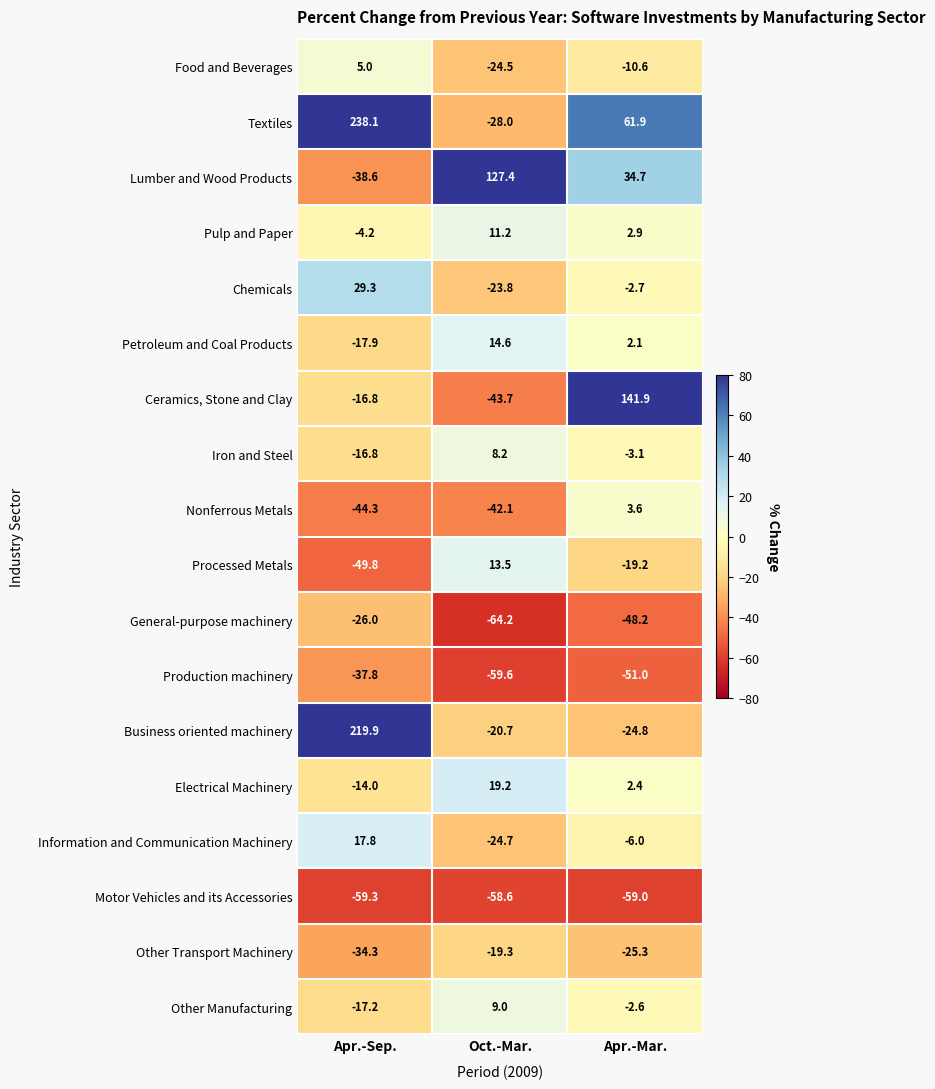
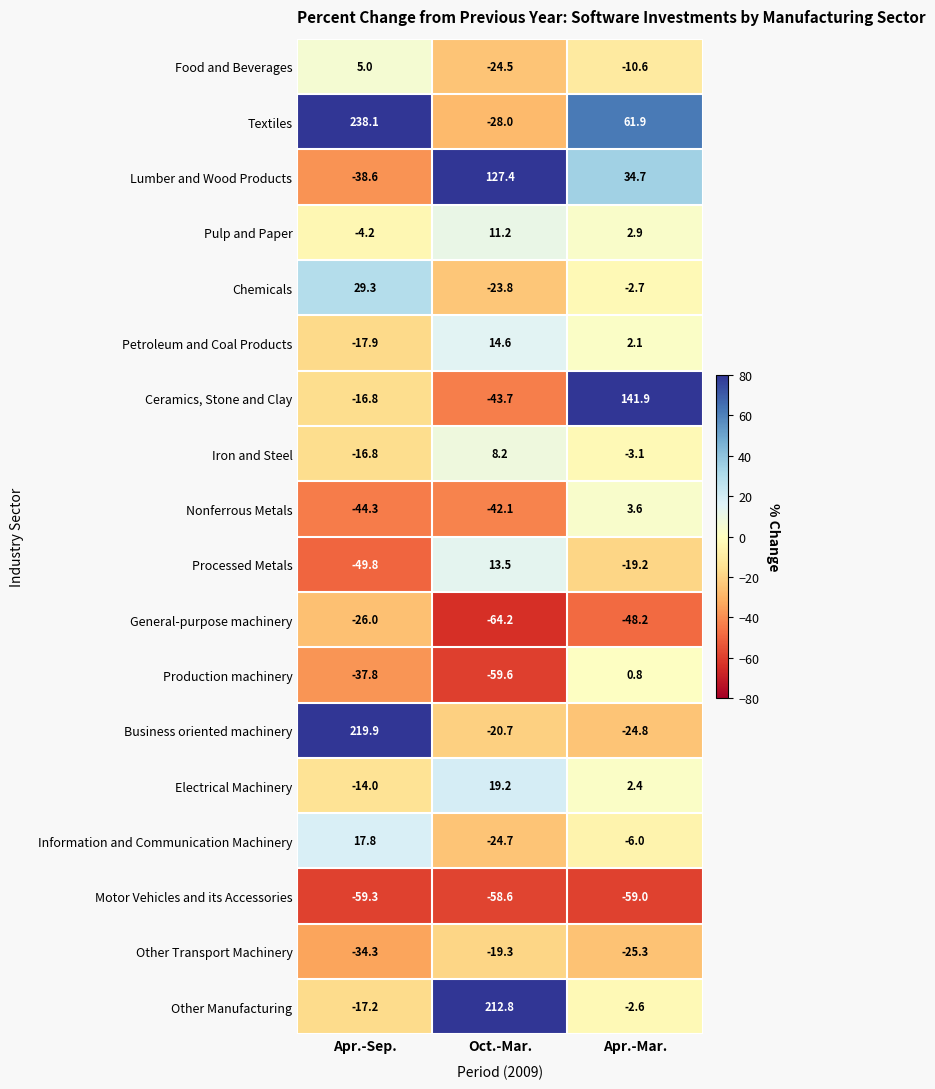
  {
    "Food and Beverages": {
      "Apr.-Sep.": 5.0,
      "Oct.-Mar.": -24.5,
      "Apr.-Mar.": -10.6
    },
    "Textiles": {
      "Apr.-Sep.": 238.1,
      "Oct.-Mar.": -28.0,
      "Apr.-Mar.": 61.9
    },
    "Lumber and Wood Products": {
      "Apr.-Sep.": -38.6,
      "Oct.-Mar.": 127.4,
      "Apr.-Mar.": 34.7
    },
    "Pulp and Paper": {
      "Apr.-Sep.": -4.2,
      "Oct.-Mar.": 11.2,
      "Apr.-Mar.": 2.9
    },
    "Chemicals": {
      "Apr.-Sep.": 29.3,
      "Oct.-Mar.": -23.8,
      "Apr.-Mar.": -2.7
    },
    "Petroleum and Coal Products": {
      "Apr.-Sep.": -17.9,
      "Oct.-Mar.": 14.6,
      "Apr.-Mar.": 2.1
    },
    "Ceramics, Stone and Clay": {
      "Apr.-Sep.": -16.8,
      "Oct.-Mar.": -43.7,
      "Apr.-Mar.": 141.9
    },
    "Iron and Steel": {
      "Apr.-Sep.": -16.8,
      "Oct.-Mar.": 8.2,
      "Apr.-Mar.": -3.1
    },
    "Nonferrous Metals": {
      "Apr.-Sep.": -44.3,
      "Oct.-Mar.": -42.1,
      "Apr.-Mar.": 3.6
    },
    "Processed Metals": {
      "Apr.-Sep.": -49.8,
      "Oct.-Mar.": 13.5,
      "Apr.-Mar.": -19.2
    },
    "General-purpose machinery": {
      "Apr.-Sep.": -26.0,
      "Oct.-Mar.": -64.2,
      "Apr.-Mar.": -48.2
    },
    "Production machinery": {
      "Apr.-Sep.": -37.8,
      "Oct.-Mar.": -59.6,
-     "Apr.-Mar.": -51.0
+     "Apr.-Mar.": 0.8
    },
    "Business oriented machinery": {
      "Apr.-Sep.": 219.9,
      "Oct.-Mar.": -20.7,
      "Apr.-Mar.": -24.8
    },
    "Electrical Machinery": {
      "Apr.-Sep.": -14.0,
      "Oct.-Mar.": 19.2,
      "Apr.-Mar.": 2.4
    },
    "Information and Communication Machinery": {
      "Apr.-Sep.": 17.8,
      "Oct.-Mar.": -24.7,
      "Apr.-Mar.": -6.0
    },
    "Motor Vehicles and its Accessories": {
      "Apr.-Sep.": -59.3,
      "Oct.-Mar.": -58.6,
      "Apr.-Mar.": -59.0
    },
    "Other Transport Machinery": {
      "Apr.-Sep.": -34.3,
      "Oct.-Mar.": -19.3,
      "Apr.-Mar.": -25.3
    },
    "Other Manufacturing": {
      "Apr.-Sep.": -17.2,
-     "Oct.-Mar.": 9.0,
+     "Oct.-Mar.": 212.8,
      "Apr.-Mar.": -2.6
    }
  }
